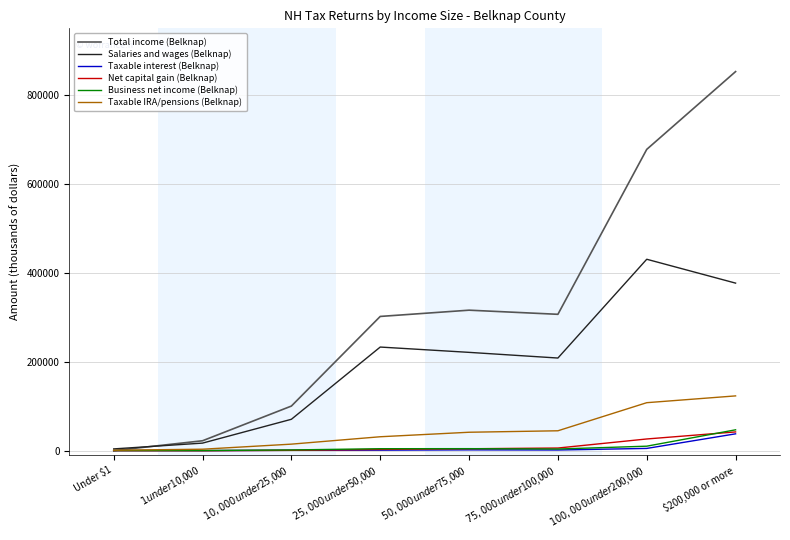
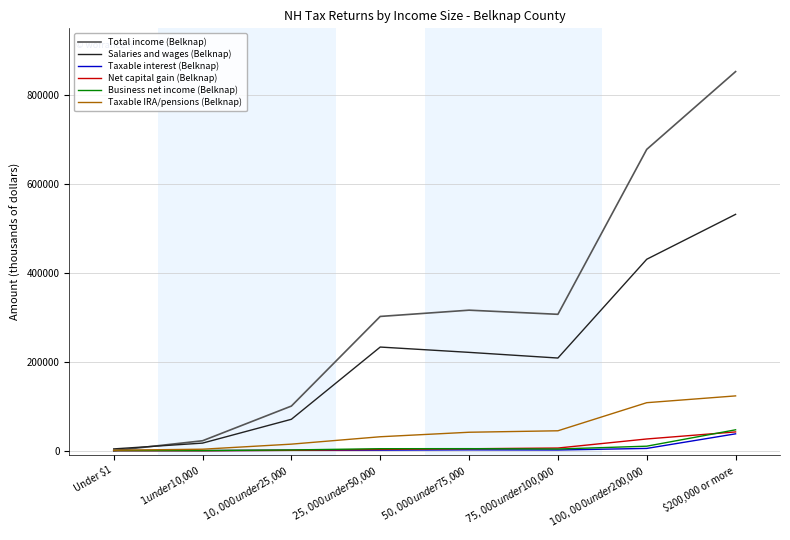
  {
    "Total income (Belknap)": {
      "$200,000 or more": 850000
    },
    "Salaries and wages (Belknap)": {
-     "$200,000 or more": 380000
+     "$200,000 or more": 530000
    },
    "Taxable IRA/pensions (Belknap)": {
      "$200,000 or more": 120000
    }
  }
